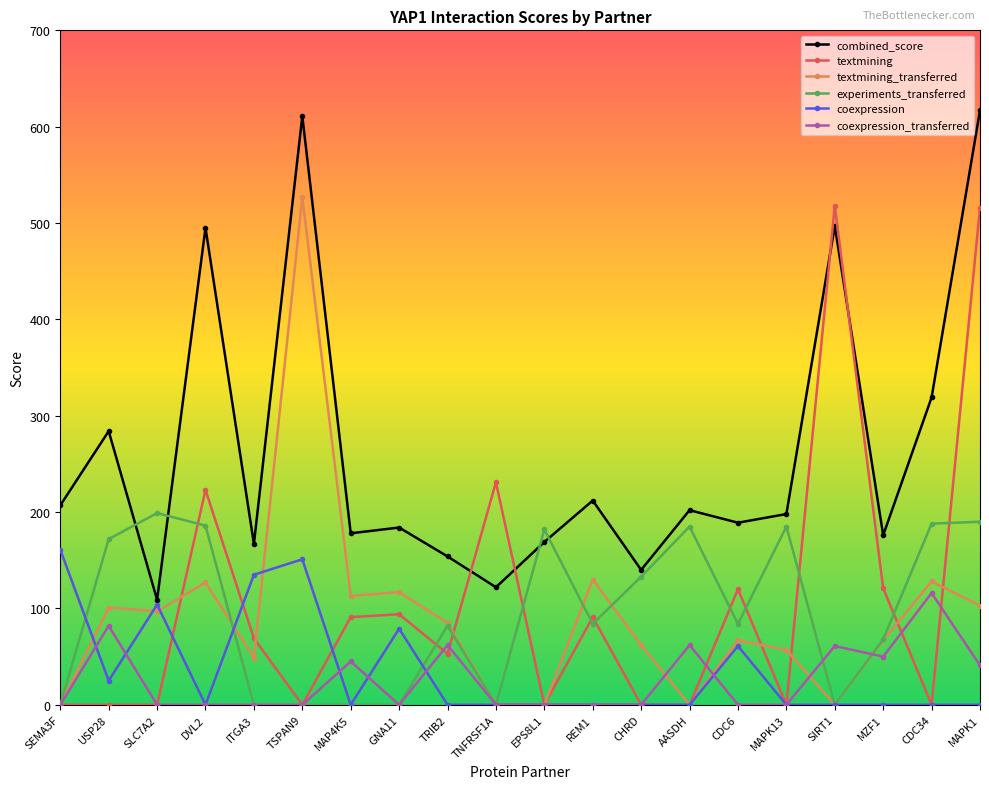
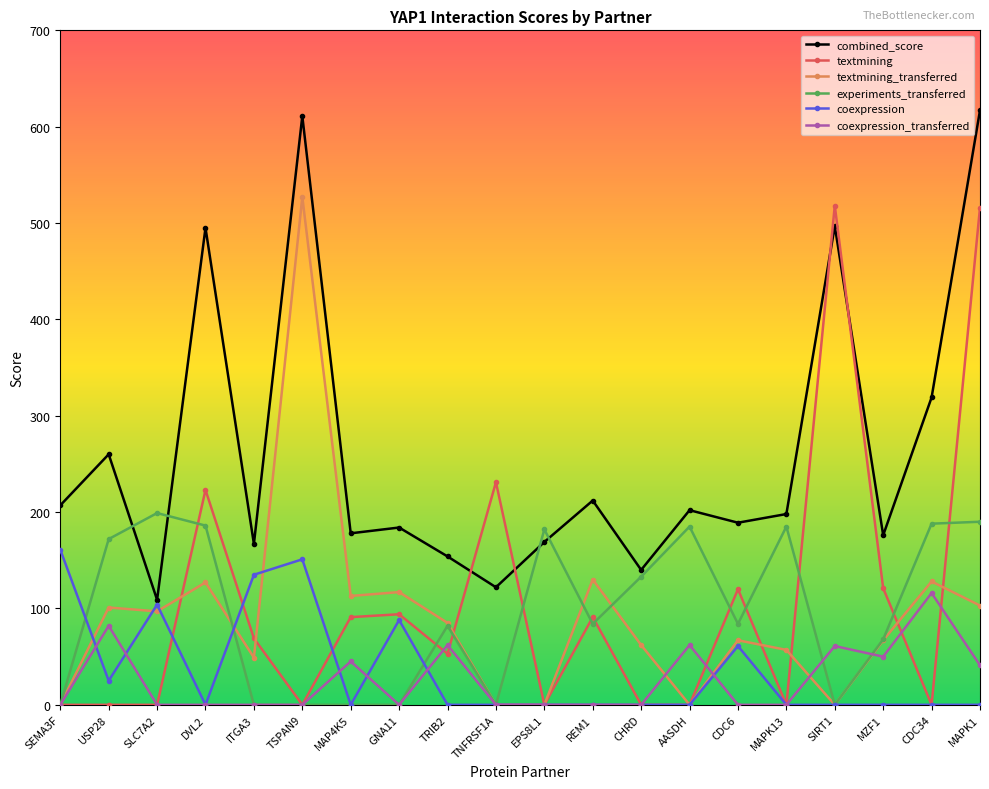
  {
    "combined_score": {
      "SEMA3F": 210,
-     "USP28": 280,
+     "USP28": 260,
      "SLC7A2": 110,
      "DVL2": 500,
      "ITGA3": 170,
      "TSPAN9": 610,
      "MAP4K5": 180,
      "GNA11": 180,
      "TRIB2": 150,
      "TNFRSF1A": 120,
      "EPS8L1": 170,
      "REM1": 210,
      "CHRD": 140,
      "AASDH": 200,
      "CDC6": 190,
      "MAPK13": 200,
      "SIRT1": 500,
      "MZF1": 180,
      "CDC34": 320,
      "MAPK1": 620
    },
    "experiments_transferred": {
      "USP28": 170,
      "SLC7A2": 200,
      "DVL2": 190,
      "TRIB2": 80,
      "EPS8L1": 180,
      "REM1": 80,
      "CHRD": 130,
      "AASDH": 190,
      "CDC6": 80,
      "MAPK13": 190,
      "CDC34": 190,
      "MAPK1": 190
    },
    "coexpression": {
      "SEMA3F": 160,
      "USP28": 30,
      "SLC7A2": 100,
      "ITGA3": 140,
      "TSPAN9": 150,
-     "GNA11": 80,
+     "GNA11": 90,
      "TRIB2": 0,
      "CDC6": 60,
      "MZF1": 0,
      "MAPK1": 0
    },
    "coexpression_transferred": {
      "USP28": 80,
      "MAP4K5": 50,
      "TRIB2": 60,
      "AASDH": 60,
      "CDC6": 0,
      "SIRT1": 60,
      "MZF1": 50,
      "CDC34": 120,
      "MAPK1": 40
    }
  }
